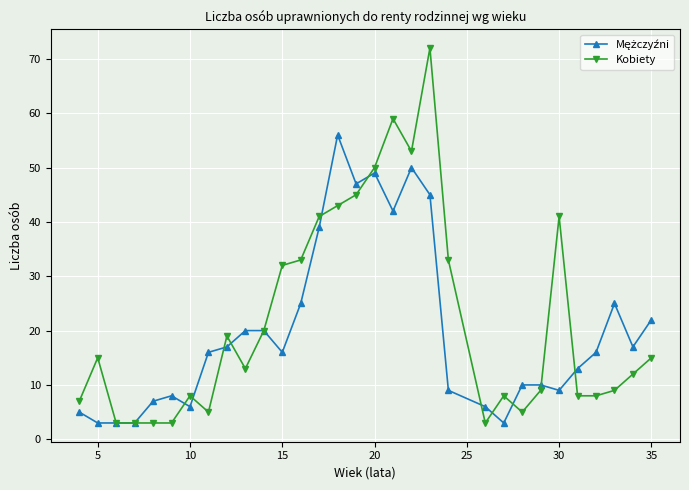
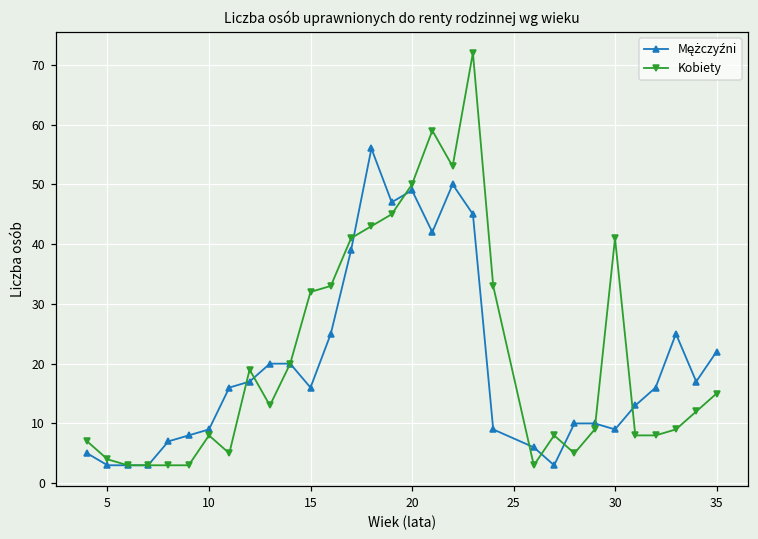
  {
    "Mężczyźni": {
      "5": 3,
-     "10": 6,
+     "10": 9,
      "15": 16,
      "20": 49,
      "30": 9,
      "35": 22
    },
    "Kobiety": {
-     "5": 15,
+     "5": 4,
      "10": 8,
      "15": 32,
      "20": 50,
      "30": 41,
      "35": 15
    }
  }
